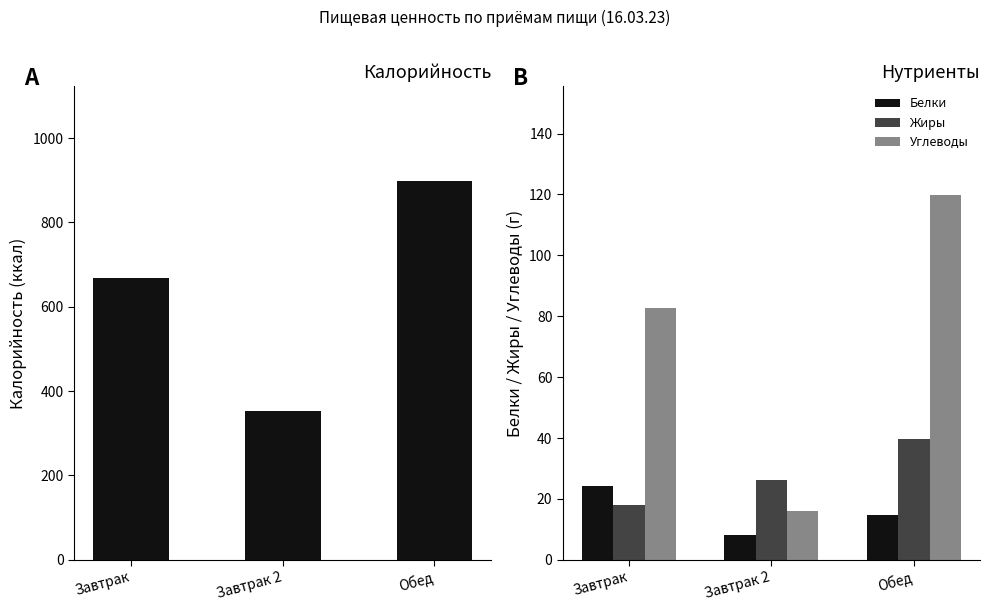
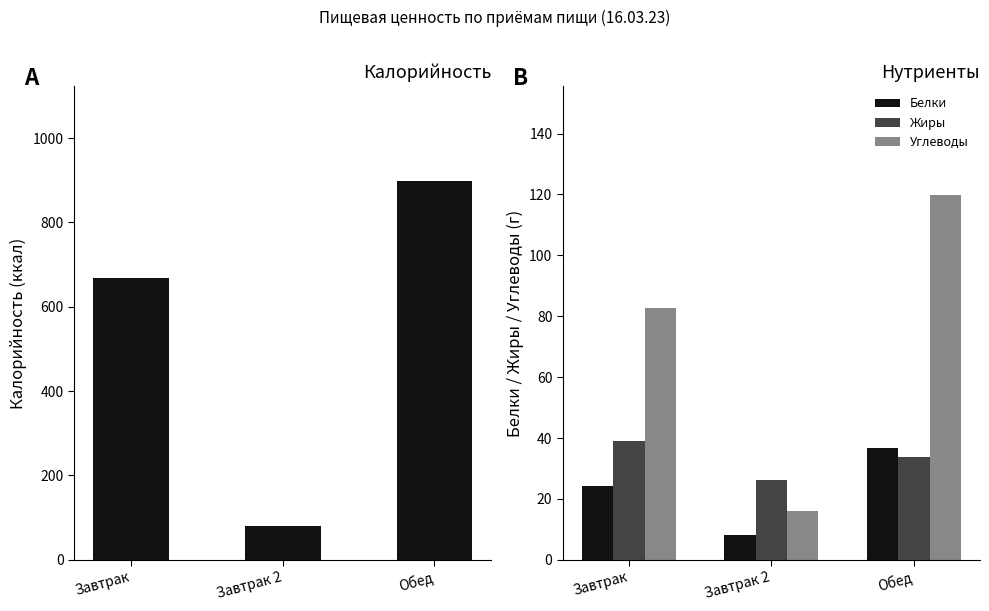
  {
    "Калорийность": {
      "Завтрак": 670,
-     "Завтрак 2": 350,
+     "Завтрак 2": 80,
      "Обед": 900
    },
    "Нутриенты": {
      "Белки": {
        "Завтрак": 24,
        "Завтрак 2": 8,
-       "Обед": 15
+       "Обед": 37
      },
      "Жиры": {
-       "Завтрак": 18,
+       "Завтрак": 39,
        "Завтрак 2": 26,
-       "Обед": 40
+       "Обед": 34
      },
      "Углеводы": {
        "Завтрак": 83,
        "Завтрак 2": 16,
        "Обед": 120
      }
    }
  }
